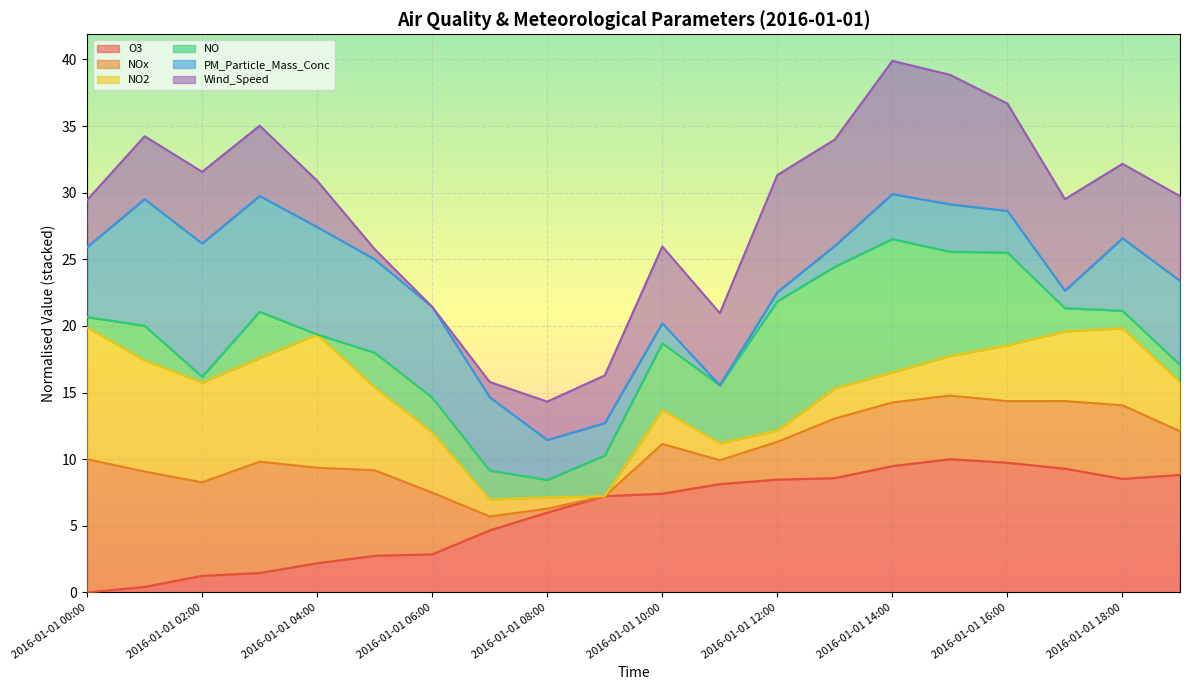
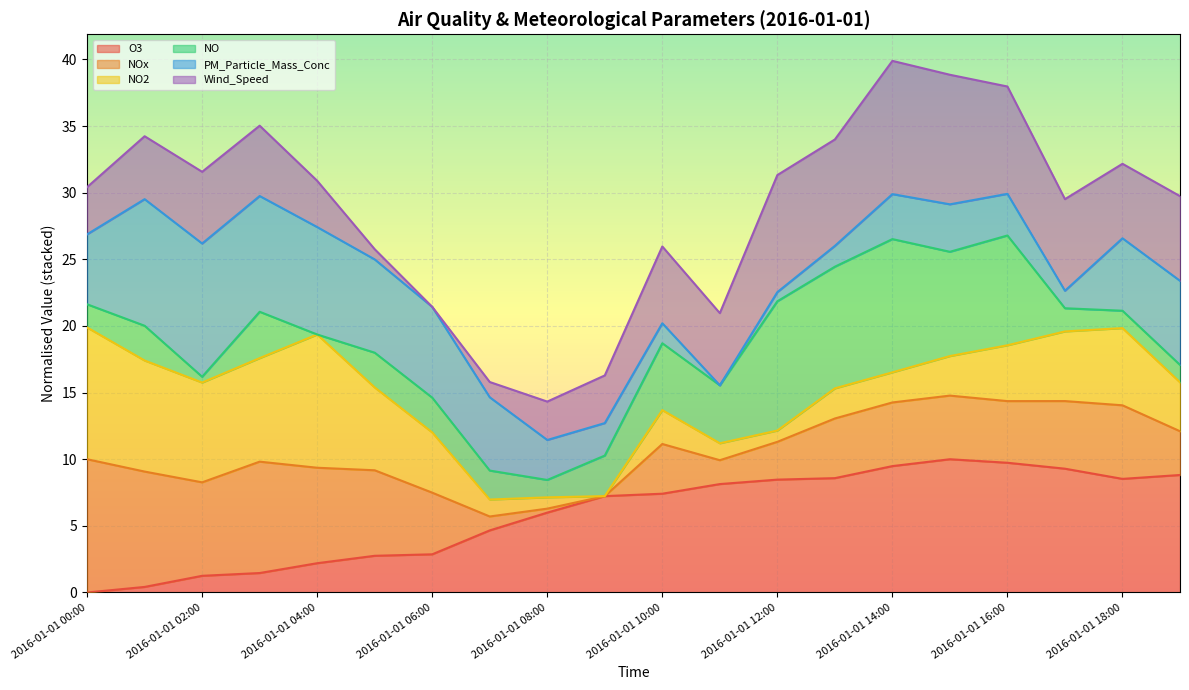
  {
    "NO2": {
      "2016-01-01 00:00": 9.9,
      "2016-01-01 02:00": 7.5,
      "2016-01-01 06:00": 4.5,
      "2016-01-01 08:00": 0.8,
      "2016-01-01 10:00": 2.5,
      "2016-01-01 12:00": 0.8,
      "2016-01-01 14:00": 2.3,
      "2016-01-01 16:00": 4.2,
      "2016-01-01 18:00": 5.8
    },
    "NO": {
-     "2016-01-01 00:00": 0.8,
+     "2016-01-01 00:00": 1.7,
      "2016-01-01 02:00": 0.4,
      "2016-01-01 06:00": 2.6,
      "2016-01-01 08:00": 1.3,
      "2016-01-01 10:00": 5.0,
      "2016-01-01 12:00": 9.7,
      "2016-01-01 14:00": 10.0,
-     "2016-01-01 16:00": 7.0,
+     "2016-01-01 16:00": 8.2,
      "2016-01-01 18:00": 1.3
    },
    "PM_Particle_Mass_Conc": {
      "2016-01-01 00:00": 5.2,
      "2016-01-01 02:00": 10.0,
      "2016-01-01 04:00": 8.1,
      "2016-01-01 08:00": 3.0,
      "2016-01-01 10:00": 1.5,
      "2016-01-01 12:00": 0.7,
      "2016-01-01 14:00": 3.4,
      "2016-01-01 16:00": 3.1,
      "2016-01-01 18:00": 5.4
    },
    "Wind_Speed": {
      "2016-01-01 00:00": 3.5,
      "2016-01-01 02:00": 5.4,
      "2016-01-01 04:00": 3.5,
      "2016-01-01 08:00": 2.9,
      "2016-01-01 10:00": 5.8,
      "2016-01-01 12:00": 8.8,
      "2016-01-01 14:00": 10.0,
      "2016-01-01 16:00": 8.1,
      "2016-01-01 18:00": 5.6
    }
  }
